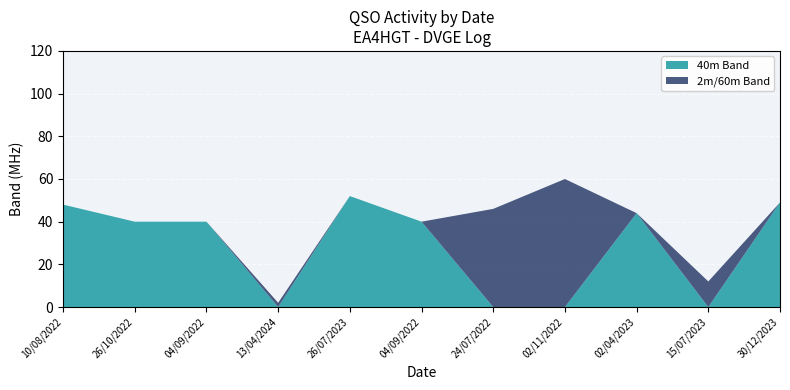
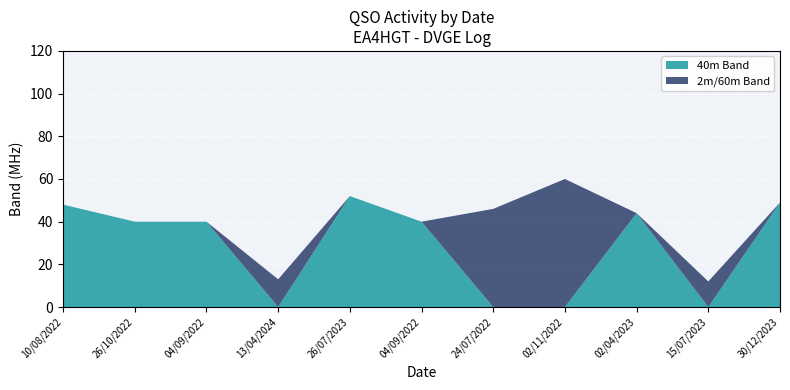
  {
    "40m Band": {
      "13/04/2024": 0,
      "24/07/2022": 0,
      "02/11/2022": 0,
      "15/07/2023": 0
    },
    "2m/60m Band": {
-     "13/04/2024": 2
+     "13/04/2024": 13
    }
  }
